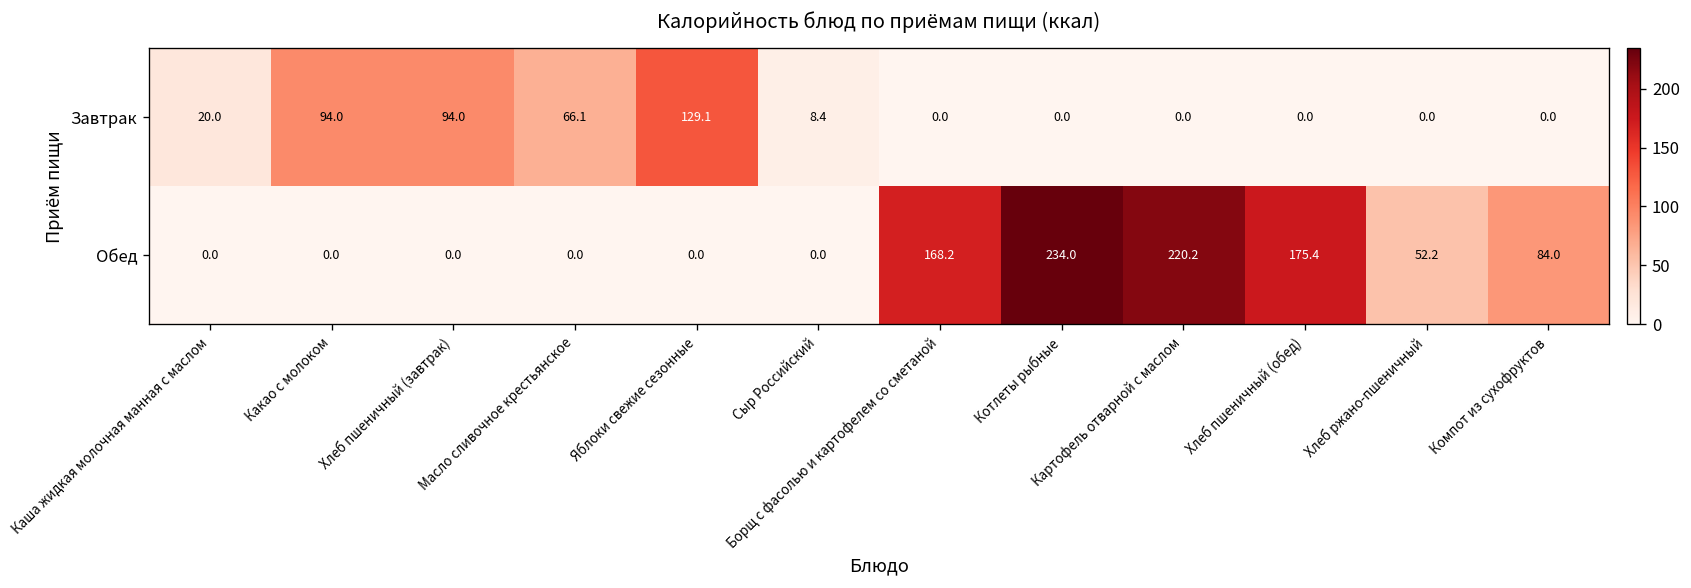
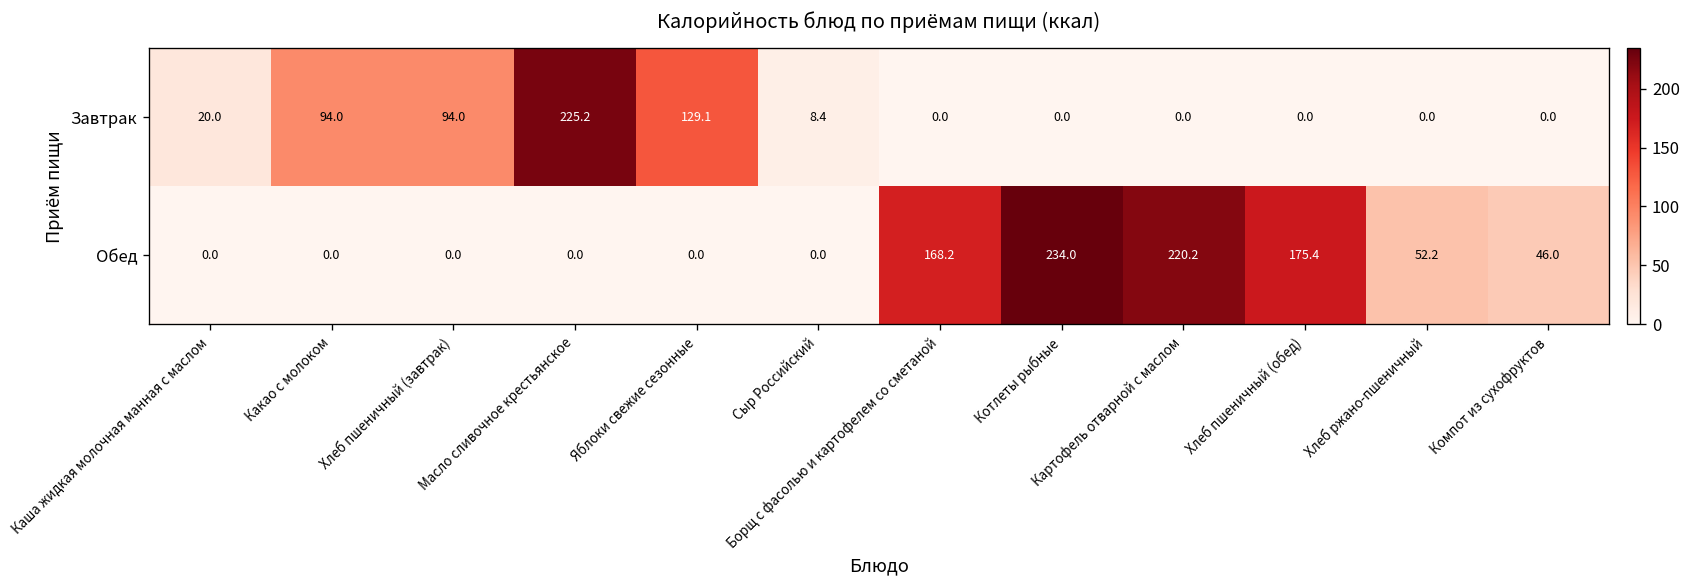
  {
    "Завтрак": {
      "Каша жидкая молочная манная с маслом": 20.0,
      "Какао с молоком": 94.0,
      "Хлеб пшеничный (завтрак)": 94.0,
-     "Масло сливочное крестьянское": 66.1,
+     "Масло сливочное крестьянское": 225.2,
      "Яблоки свежие сезонные": 129.1,
      "Сыр Российский": 8.4,
      "Борщ с фасолью и картофелем со сметаной": 0.0,
      "Котлеты рыбные": 0.0,
      "Картофель отварной с маслом": 0.0,
      "Хлеб пшеничный (обед)": 0.0,
      "Хлеб ржано-пшеничный": 0.0,
      "Компот из сухофруктов": 0.0
    },
    "Обед": {
      "Каша жидкая молочная манная с маслом": 0.0,
      "Какао с молоком": 0.0,
      "Хлеб пшеничный (завтрак)": 0.0,
      "Масло сливочное крестьянское": 0.0,
      "Яблоки свежие сезонные": 0.0,
      "Сыр Российский": 0.0,
      "Борщ с фасолью и картофелем со сметаной": 168.2,
      "Котлеты рыбные": 234.0,
      "Картофель отварной с маслом": 220.2,
      "Хлеб пшеничный (обед)": 175.4,
      "Хлеб ржано-пшеничный": 52.2,
-     "Компот из сухофруктов": 84.0
+     "Компот из сухофруктов": 46.0
    }
  }
